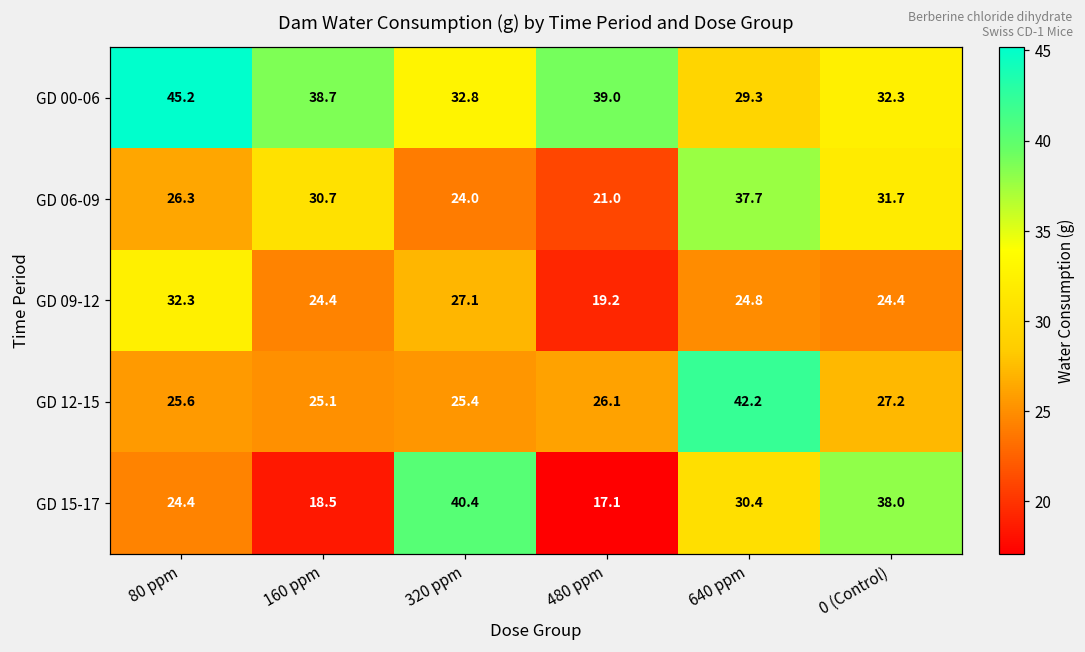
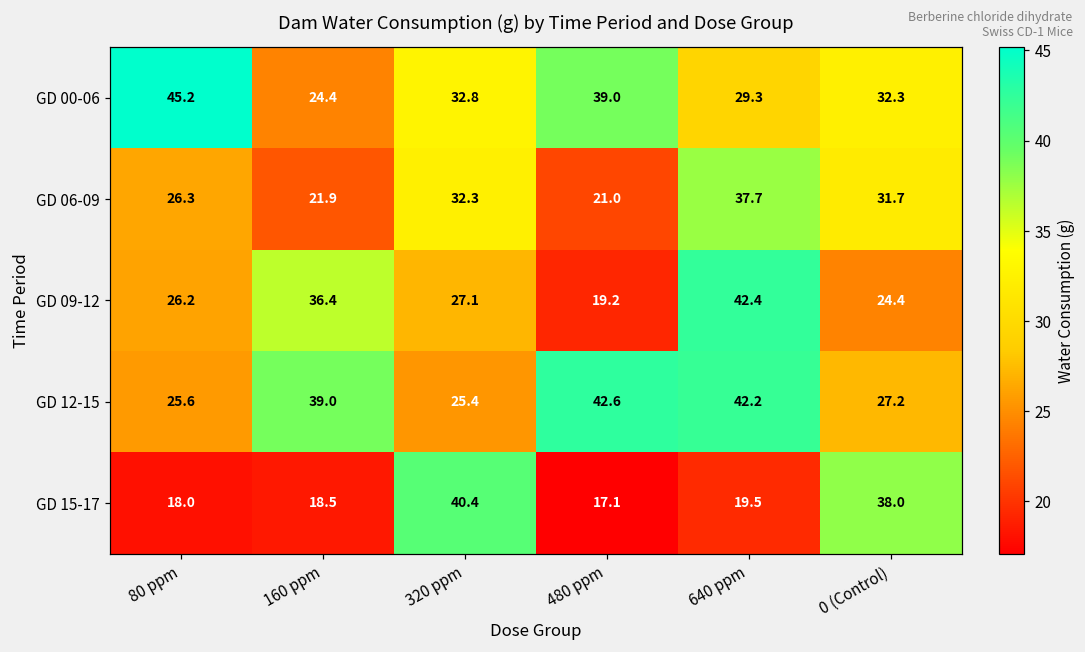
  {
    "GD 00-06": {
      "80 ppm": 45.2,
-     "160 ppm": 38.7,
+     "160 ppm": 24.4,
      "320 ppm": 32.8,
      "480 ppm": 39.0,
      "640 ppm": 29.3,
      "0 (Control)": 32.3
    },
    "GD 06-09": {
      "80 ppm": 26.3,
-     "160 ppm": 30.7,
-     "320 ppm": 24.0,
+     "160 ppm": 21.9,
+     "320 ppm": 32.3,
      "480 ppm": 21.0,
      "640 ppm": 37.7,
      "0 (Control)": 31.7
    },
    "GD 09-12": {
-     "80 ppm": 32.3,
-     "160 ppm": 24.4,
+     "80 ppm": 26.2,
+     "160 ppm": 36.4,
      "320 ppm": 27.1,
      "480 ppm": 19.2,
-     "640 ppm": 24.8,
+     "640 ppm": 42.4,
      "0 (Control)": 24.4
    },
    "GD 12-15": {
      "80 ppm": 25.6,
-     "160 ppm": 25.1,
+     "160 ppm": 39.0,
      "320 ppm": 25.4,
-     "480 ppm": 26.1,
+     "480 ppm": 42.6,
      "640 ppm": 42.2,
      "0 (Control)": 27.2
    },
    "GD 15-17": {
-     "80 ppm": 24.4,
+     "80 ppm": 18.0,
      "160 ppm": 18.5,
      "320 ppm": 40.4,
      "480 ppm": 17.1,
-     "640 ppm": 30.4,
+     "640 ppm": 19.5,
      "0 (Control)": 38.0
    }
  }
